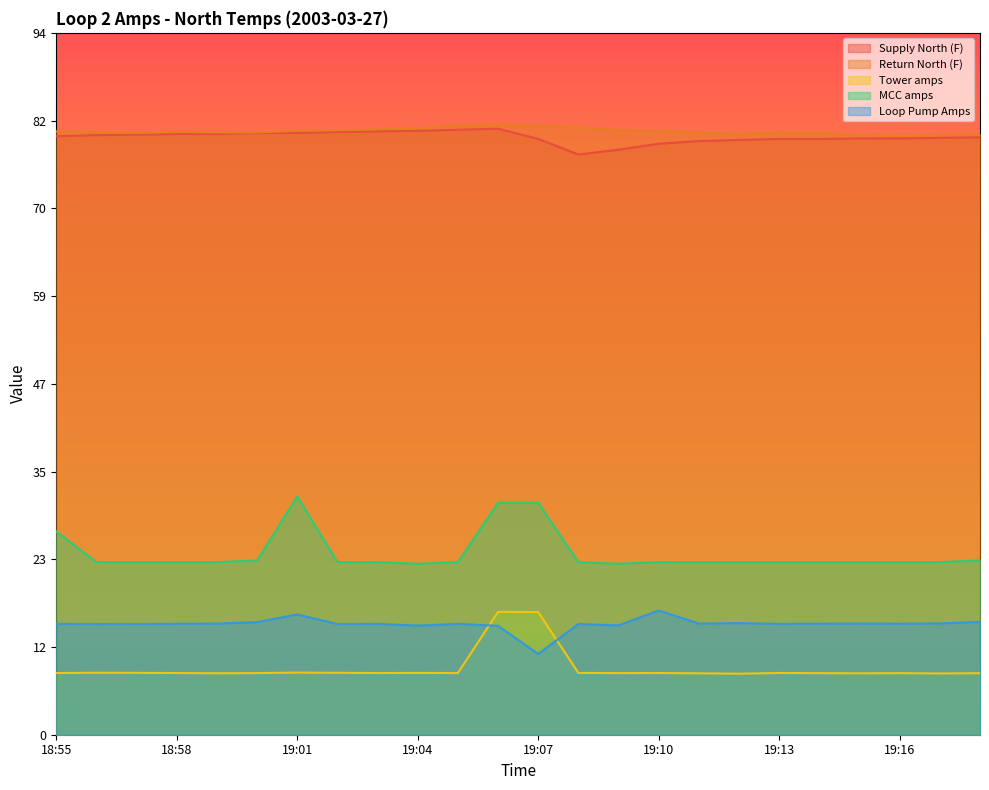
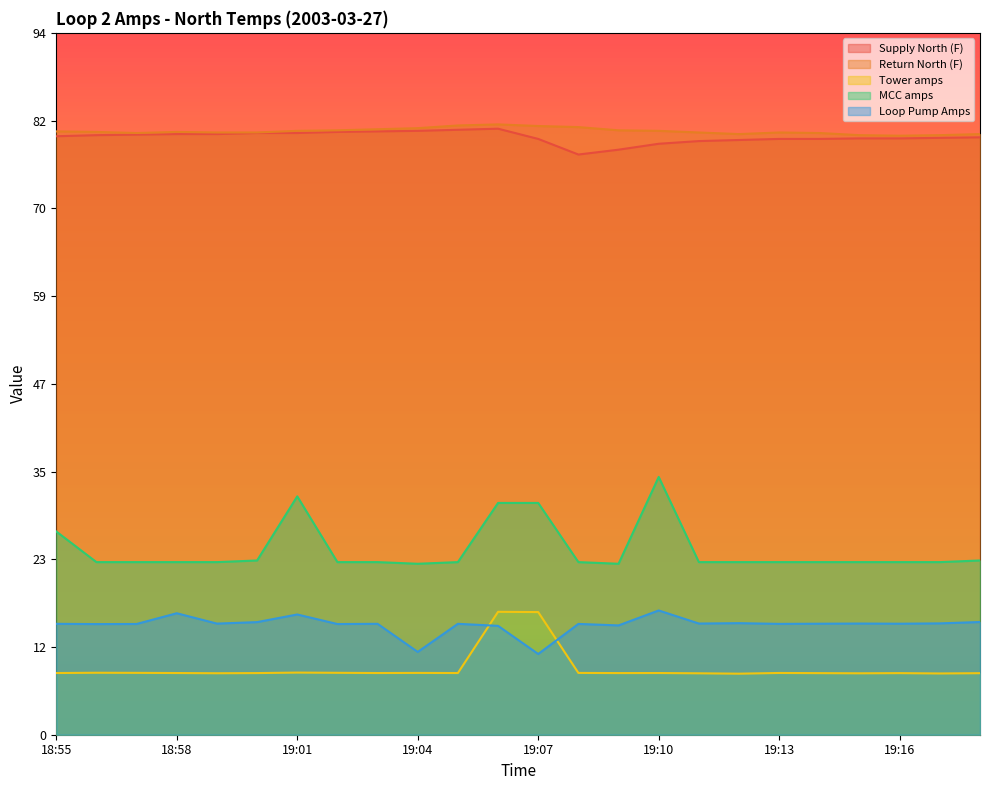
  {
    "MCC amps": {
      "18:55": 27,
      "18:58": 23,
      "19:01": 32,
      "19:04": 23,
      "19:07": 31,
-     "19:10": 23,
+     "19:10": 35,
      "19:13": 23,
      "19:16": 23
    },
    "Loop Pump Amps": {
      "18:55": 15,
-     "18:58": 15,
+     "18:58": 16,
      "19:01": 16,
-     "19:04": 15,
+     "19:04": 11,
      "19:07": 11,
      "19:10": 17,
      "19:13": 15,
      "19:16": 15
    }
  }
